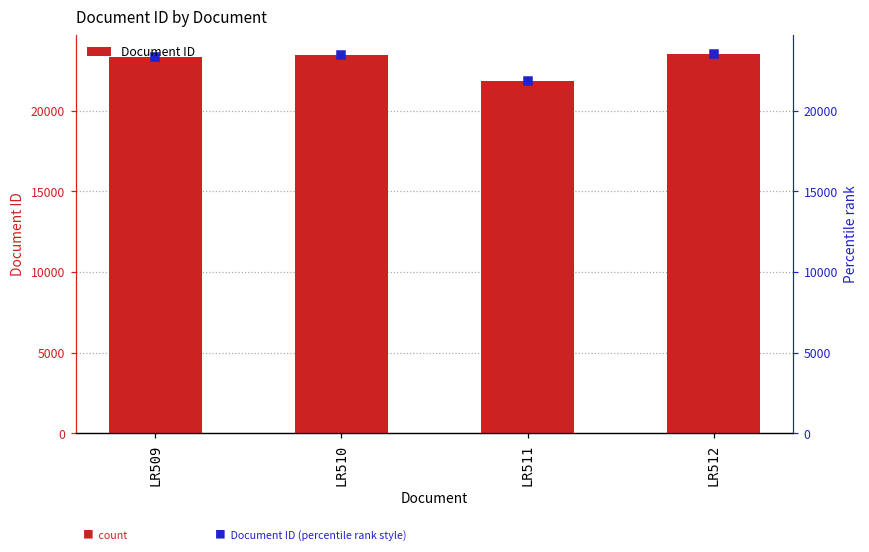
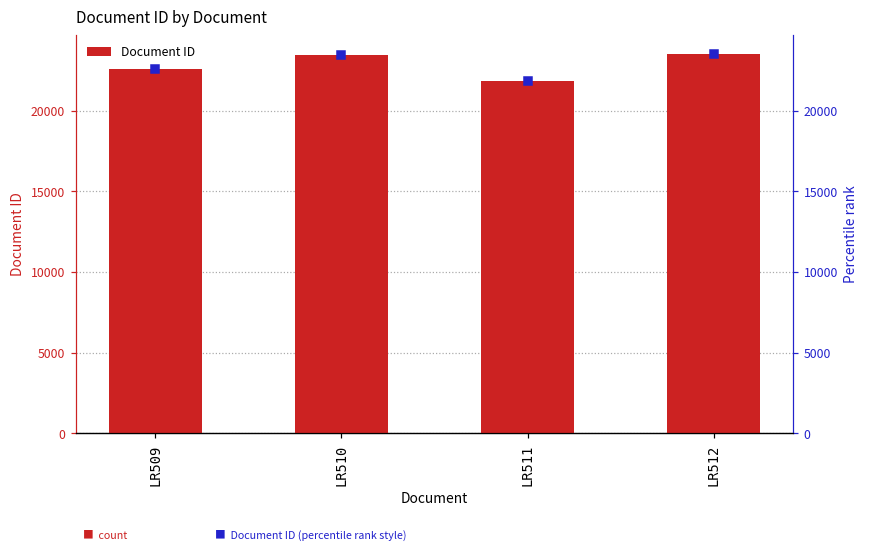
  {
    "Document ID": {
-     "LR509": 23400,
+     "LR509": 22600,
      "LR510": 23500,
      "LR511": 21800,
      "LR512": 23500
    }
  }
